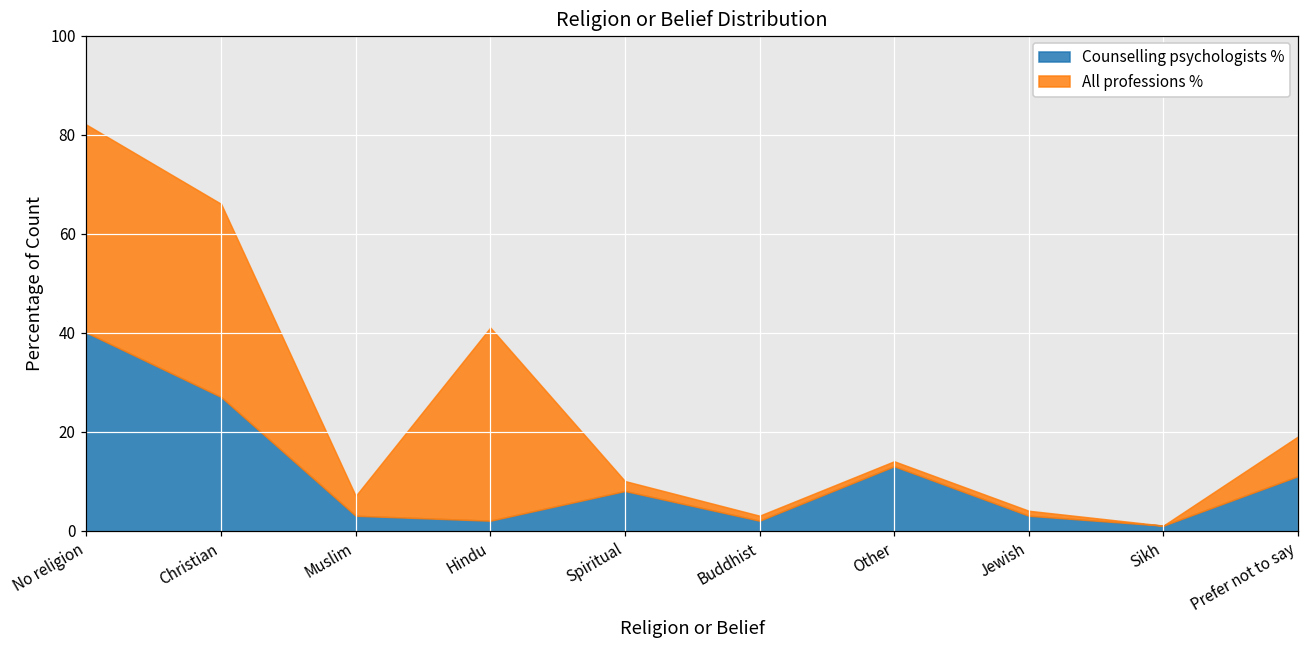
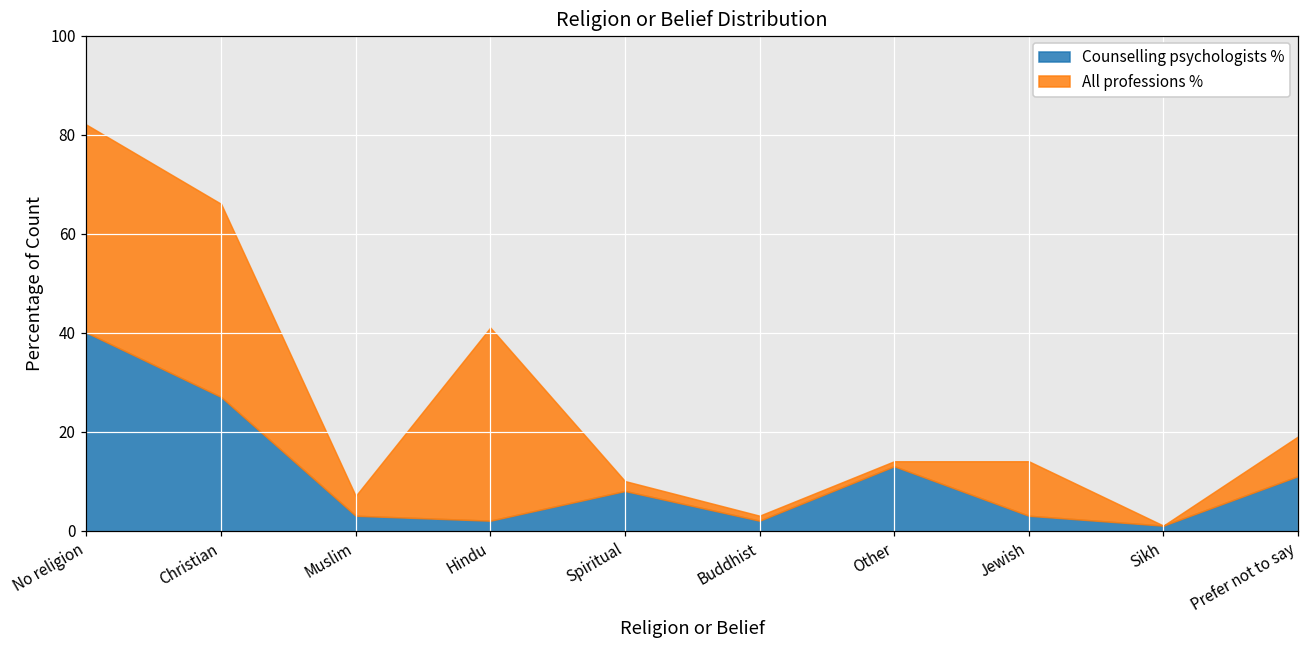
  {
    "Counselling psychologists %": {
      "No religion": 40,
      "Christian": 27,
      "Muslim": 3,
      "Hindu": 2,
      "Spiritual": 8,
      "Buddhist": 2,
      "Other": 13,
      "Jewish": 3,
      "Prefer not to say": 11
    },
    "All professions %": {
      "No religion": 42,
      "Christian": 39,
      "Muslim": 4,
      "Hindu": 39,
      "Spiritual": 2,
      "Buddhist": 1,
      "Other": 1,
-     "Jewish": 1,
+     "Jewish": 11,
      "Prefer not to say": 8
    }
  }
